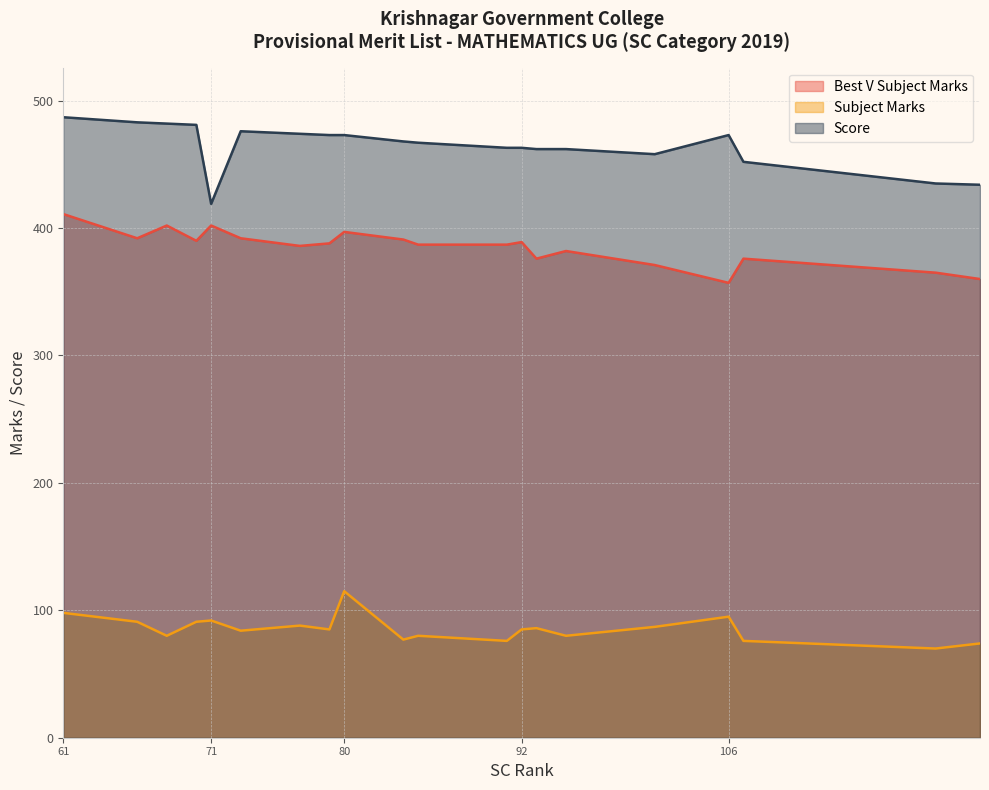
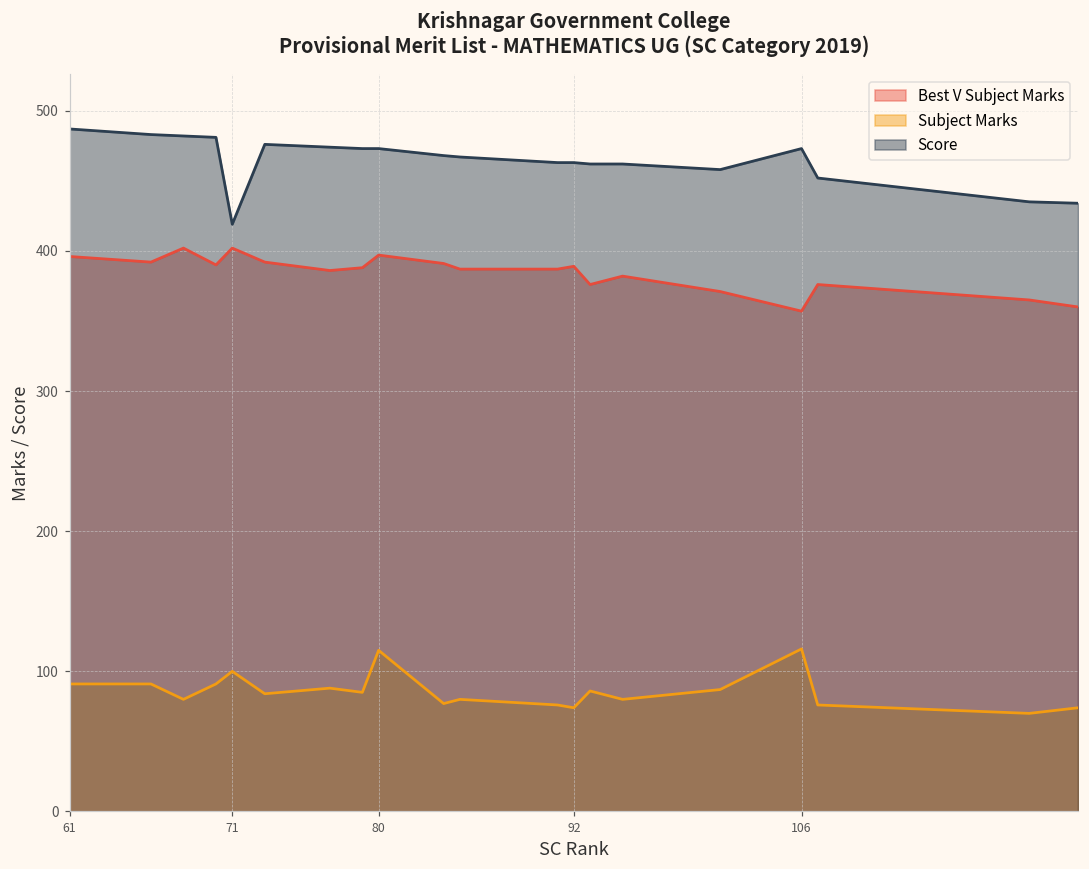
  {
    "Best V Subject Marks": {
-     "61": 411,
+     "61": 396,
      "71": 402,
      "80": 397,
      "92": 389,
      "106": 357
    },
    "Subject Marks": {
-     "61": 98,
-     "71": 92,
+     "61": 91,
+     "71": 100,
      "80": 115,
-     "92": 85,
-     "106": 95
+     "92": 74,
+     "106": 116
    },
    "Score": {
      "61": 487,
      "71": 419,
      "80": 473,
      "92": 463,
      "106": 473
    }
  }
